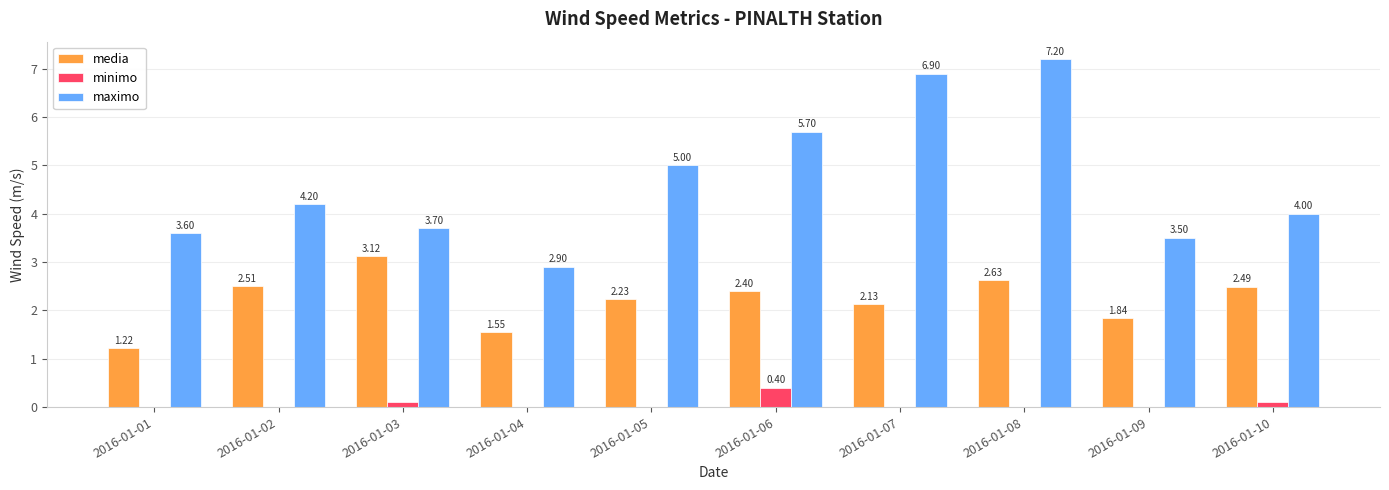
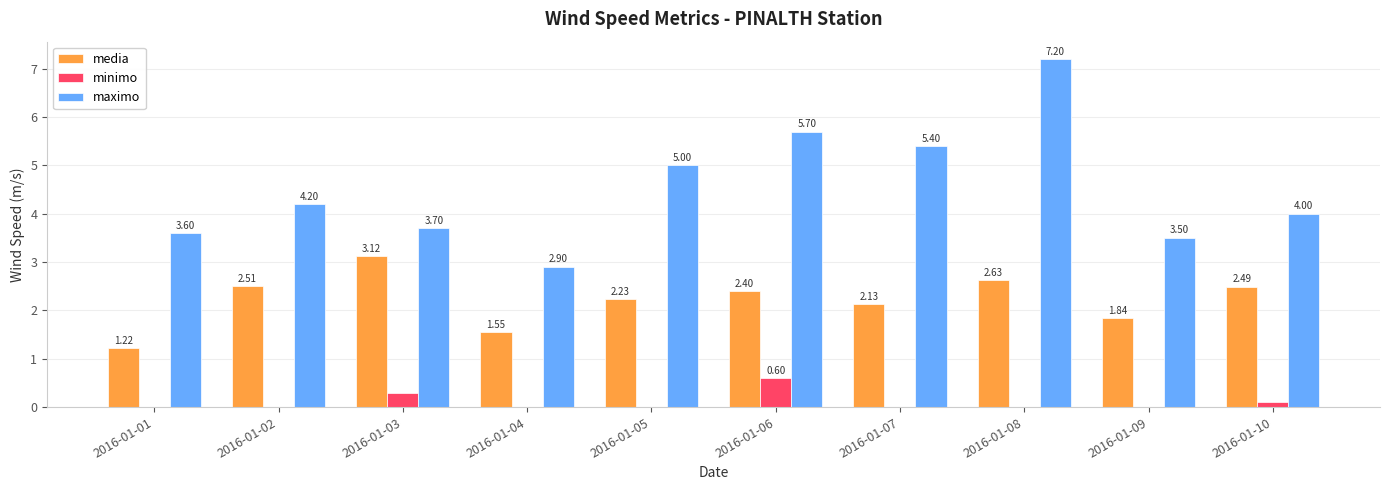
  {
    "media": {
      "2016-01-01": 1.22,
      "2016-01-02": 2.51,
      "2016-01-03": 3.12,
      "2016-01-04": 1.55,
      "2016-01-05": 2.23,
      "2016-01-06": 2.40,
      "2016-01-07": 2.13,
      "2016-01-08": 2.63,
      "2016-01-09": 1.84,
      "2016-01-10": 2.49
    },
    "minimo": {
-     "2016-01-03": 0.1,
-     "2016-01-06": 0.40
+     "2016-01-03": 0.3,
+     "2016-01-06": 0.60
    },
    "maximo": {
      "2016-01-01": 3.60,
      "2016-01-02": 4.20,
      "2016-01-03": 3.70,
      "2016-01-04": 2.90,
      "2016-01-05": 5.00,
      "2016-01-06": 5.70,
-     "2016-01-07": 6.90,
+     "2016-01-07": 5.40,
      "2016-01-08": 7.20,
      "2016-01-09": 3.50,
      "2016-01-10": 4.00
    }
  }
